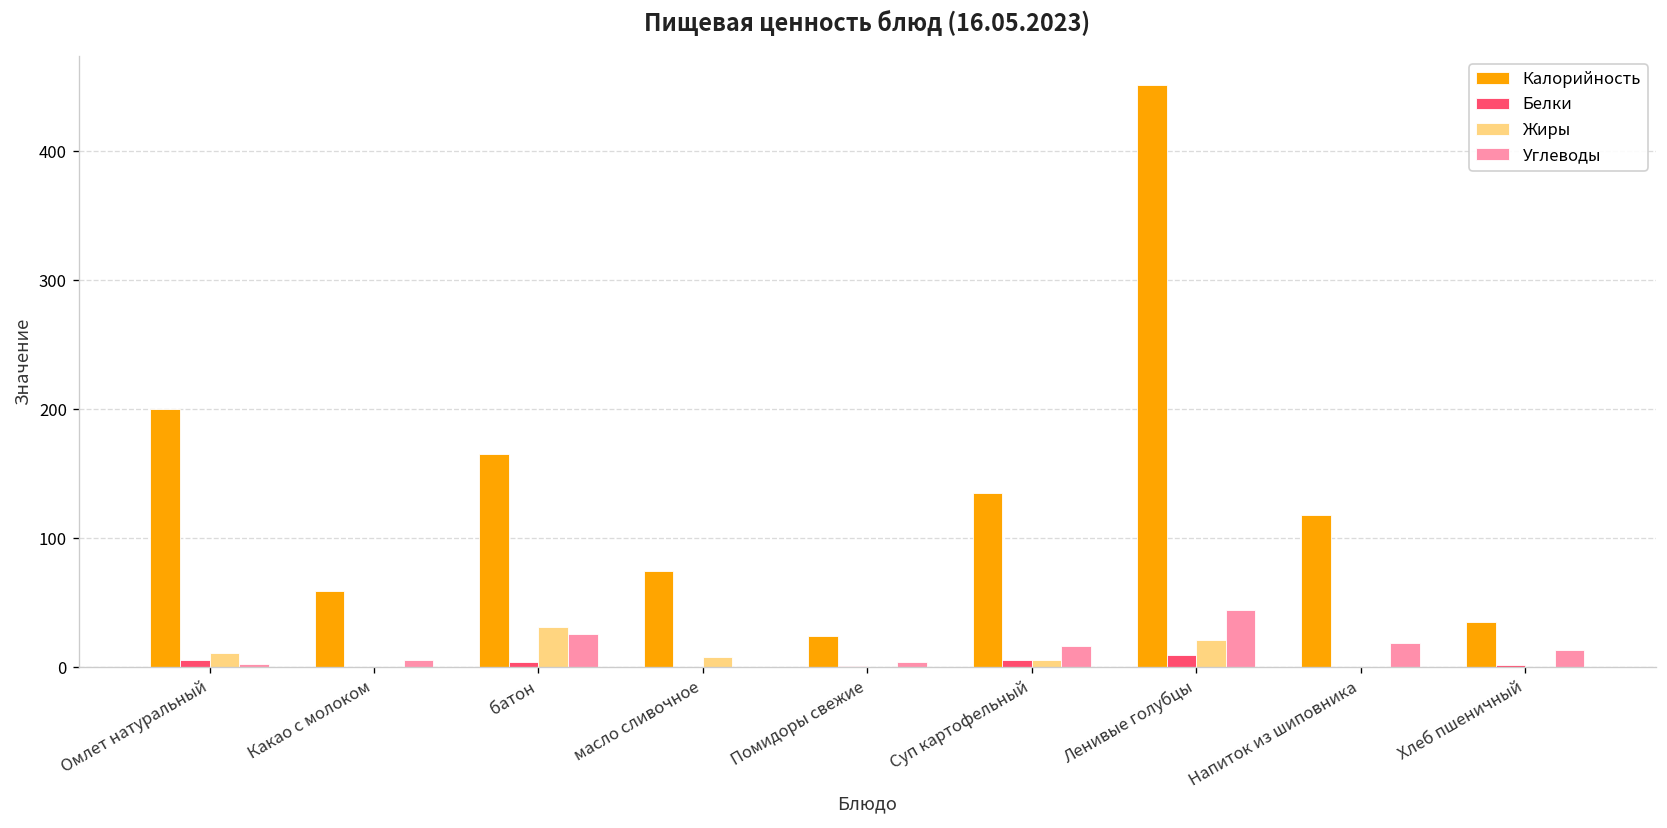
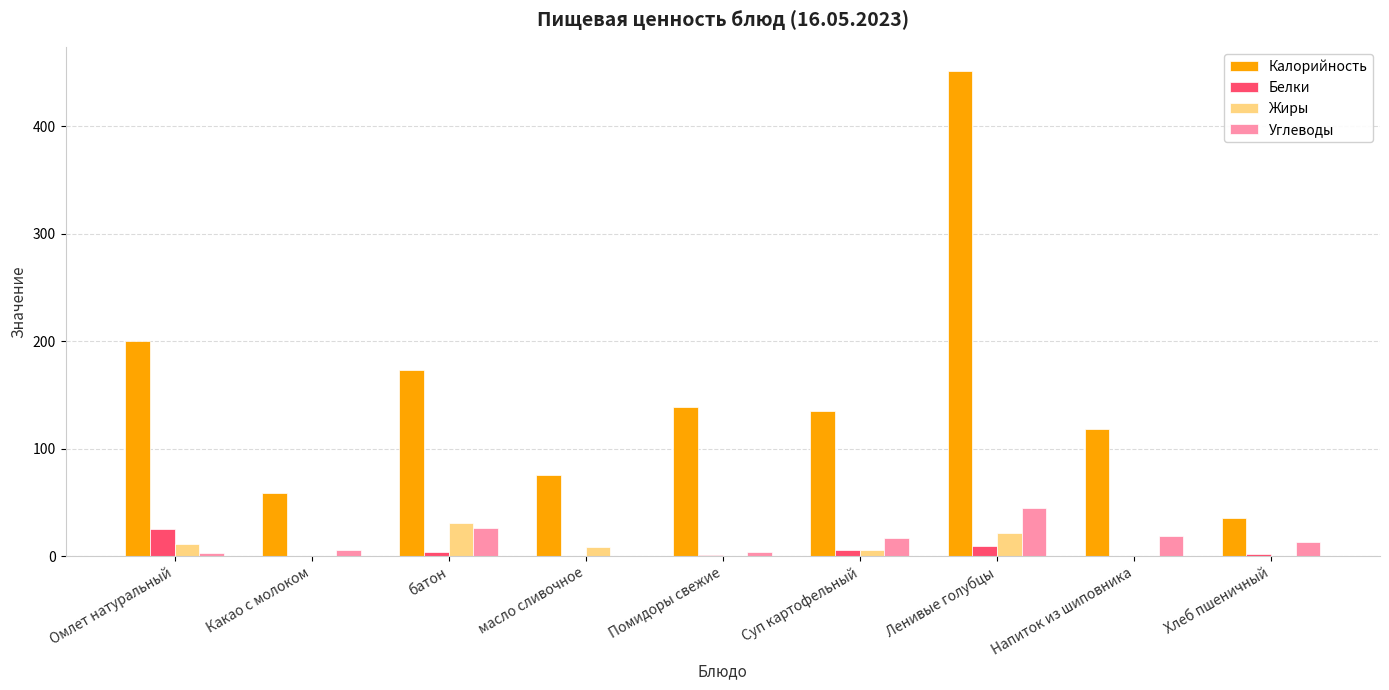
  {
    "Калорийность": {
      "Омлет натуральный": 200,
      "Какао с молоком": 59,
-     "батон": 165,
+     "батон": 173,
      "масло сливочное": 75,
-     "Помидоры свежие": 24,
+     "Помидоры свежие": 139,
      "Суп картофельный": 135,
      "Ленивые голубцы": 451,
      "Напиток из шиповника": 118,
      "Хлеб пшеничный": 35
    },
    "Белки": {
-     "Омлет натуральный": 6,
+     "Омлет натуральный": 25,
      "батон": 4,
      "Суп картофельный": 5,
      "Ленивые голубцы": 9
    },
    "Жиры": {
      "Омлет натуральный": 11,
      "батон": 31,
      "масло сливочное": 8,
      "Суп картофельный": 5,
      "Ленивые голубцы": 21,
      "Хлеб пшеничный": 0
    },
    "Углеводы": {
      "Омлет натуральный": 3,
      "Какао с молоком": 5,
      "батон": 26,
      "Помидоры свежие": 4,
      "Суп картофельный": 16,
      "Ленивые голубцы": 45,
      "Напиток из шиповника": 19,
      "Хлеб пшеничный": 13
    }
  }
